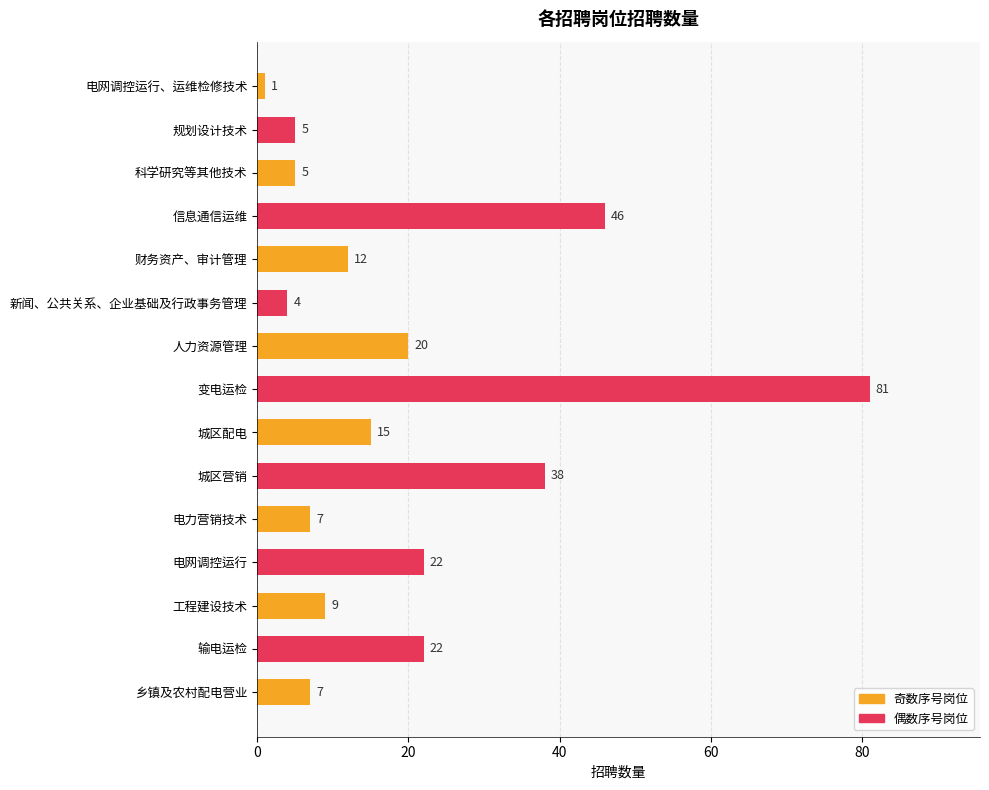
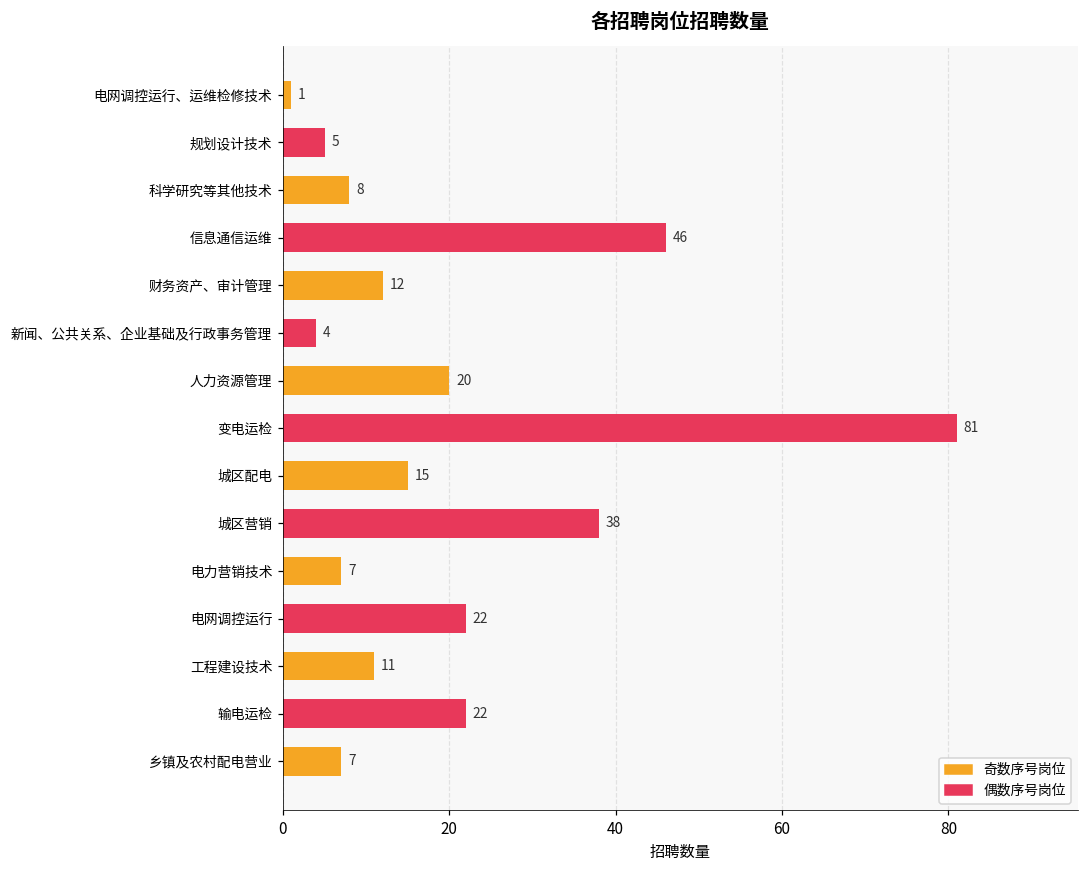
  {
    "电网调控运行、运维检修技术": 1,
    "规划设计技术": 5,
-   "科学研究等其他技术": 5,
+   "科学研究等其他技术": 8,
    "信息通信运维": 46,
    "财务资产、审计管理": 12,
    "新闻、公共关系、企业基础及行政事务管理": 4,
    "人力资源管理": 20,
    "变电运检": 81,
    "城区配电": 15,
    "城区营销": 38,
    "电力营销技术": 7,
    "电网调控运行": 22,
-   "工程建设技术": 9,
+   "工程建设技术": 11,
    "输电运检": 22,
    "乡镇及农村配电营业": 7
  }
